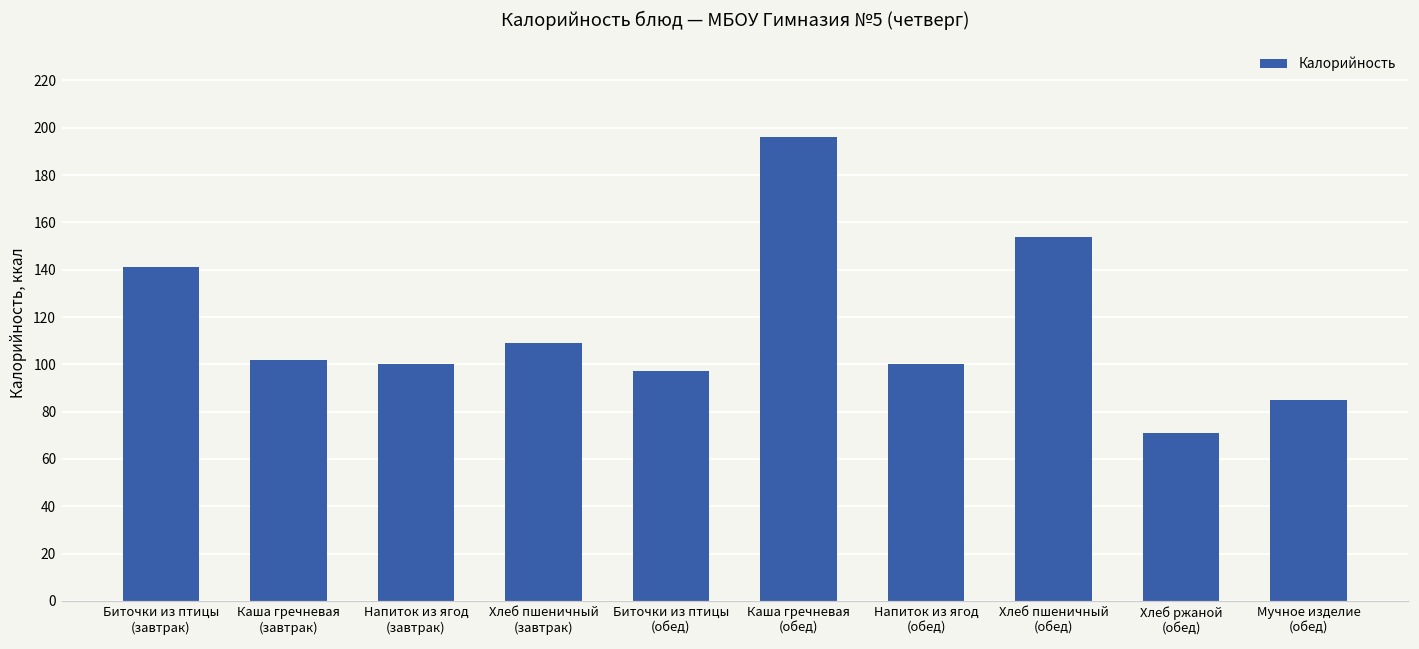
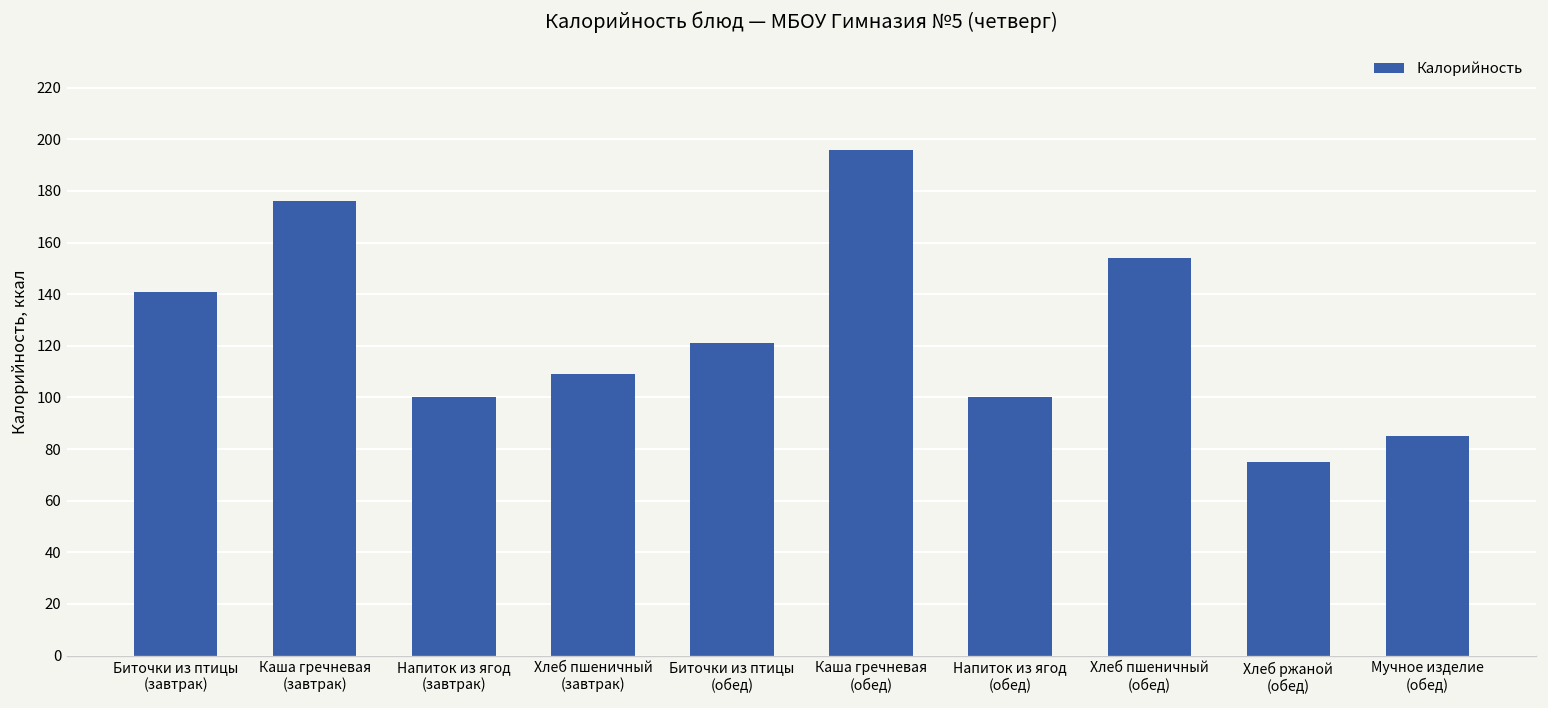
  {
    "Биточки из птицы (завтрак)": 141,
-   "Каша гречневая (завтрак)": 102,
+   "Каша гречневая (завтрак)": 176,
    "Напиток из ягод (завтрак)": 100,
    "Хлеб пшеничный (завтрак)": 109,
-   "Биточки из птицы (обед)": 97,
+   "Биточки из птицы (обед)": 121,
    "Каша гречневая (обед)": 196,
    "Напиток из ягод (обед)": 100,
    "Хлеб пшеничный (обед)": 154,
-   "Хлеб ржаной (обед)": 71,
+   "Хлеб ржаной (обед)": 75,
    "Мучное изделие (обед)": 85
  }
